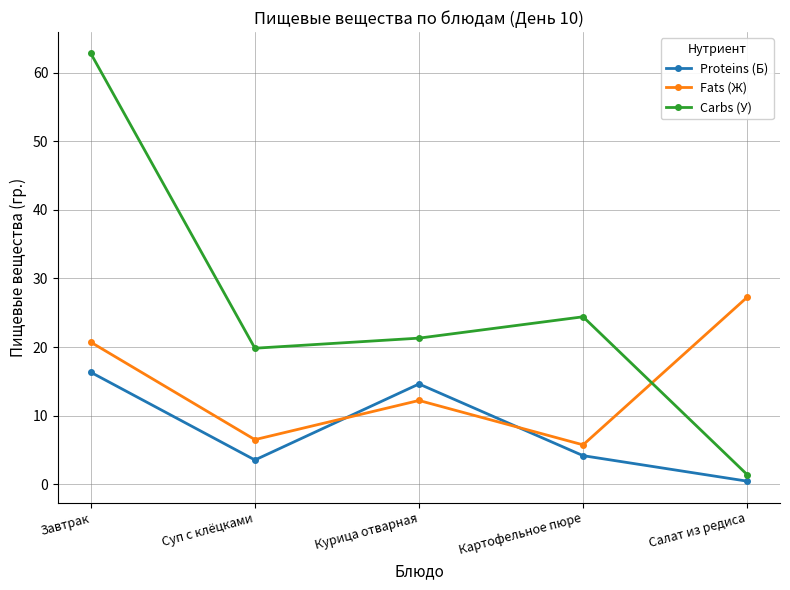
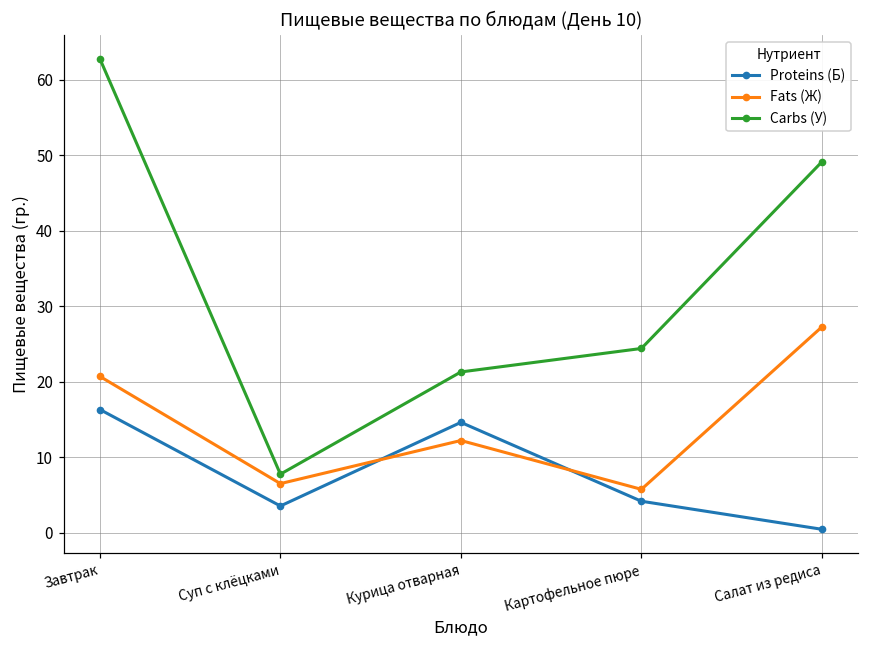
  {
    "Proteins (Б)": {
      "Завтрак": 16,
      "Суп с клёцками": 4,
      "Курица отварная": 15,
      "Картофельное пюре": 4,
      "Салат из редиса": 0
    },
    "Fats (Ж)": {
      "Завтрак": 21,
      "Суп с клёцками": 7,
      "Курица отварная": 12,
      "Картофельное пюре": 6,
      "Салат из редиса": 27
    },
    "Carbs (У)": {
      "Завтрак": 63,
-     "Суп с клёцками": 20,
+     "Суп с клёцками": 8,
      "Курица отварная": 21,
      "Картофельное пюре": 24,
-     "Салат из редиса": 1
+     "Салат из редиса": 49
    }
  }
